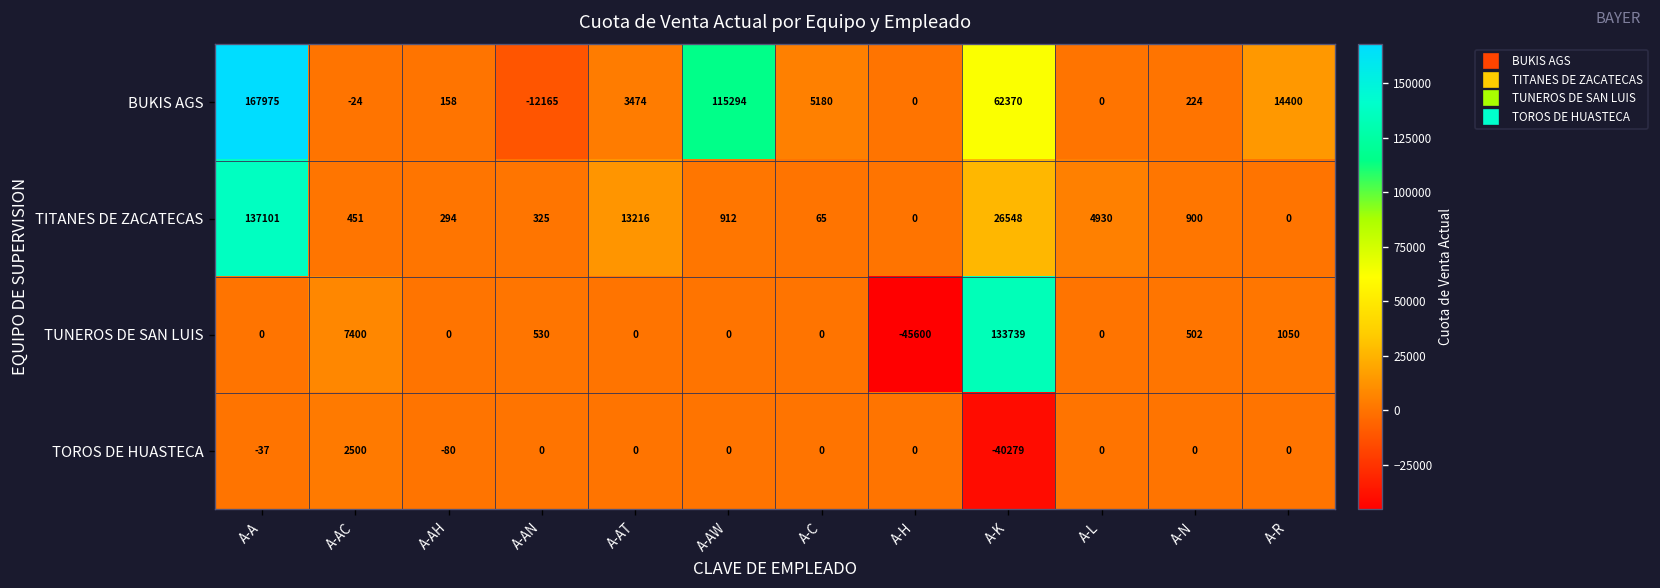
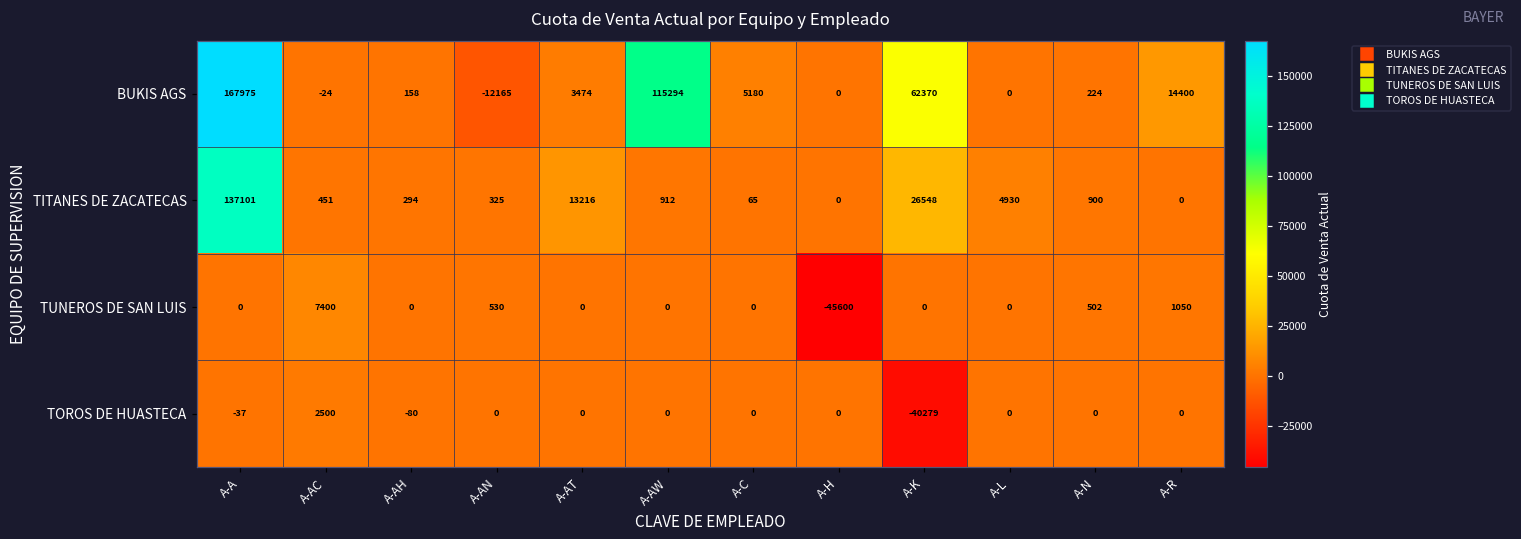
  {
    "BUKIS AGS": {
      "A-A": 167975,
      "A-AC": -24,
      "A-AH": 158,
      "A-AN": -12165,
      "A-AT": 3474,
      "A-AW": 115294,
      "A-C": 5180,
      "A-H": 0,
      "A-K": 62370,
      "A-L": 0,
      "A-N": 224,
      "A-R": 14400
    },
    "TITANES DE ZACATECAS": {
      "A-A": 137101,
      "A-AC": 451,
      "A-AH": 294,
      "A-AN": 325,
      "A-AT": 13216,
      "A-AW": 912,
      "A-C": 65,
      "A-H": 0,
      "A-K": 26548,
      "A-L": 4930,
      "A-N": 900,
      "A-R": 0
    },
    "TUNEROS DE SAN LUIS": {
      "A-A": 0,
      "A-AC": 7400,
      "A-AH": 0,
      "A-AN": 530,
      "A-AT": 0,
      "A-AW": 0,
      "A-C": 0,
      "A-H": -45600,
-     "A-K": 133739,
+     "A-K": 0,
      "A-L": 0,
      "A-N": 502,
      "A-R": 1050
    },
    "TOROS DE HUASTECA": {
      "A-A": -37,
      "A-AC": 2500,
      "A-AH": -80,
      "A-AN": 0,
      "A-AT": 0,
      "A-AW": 0,
      "A-C": 0,
      "A-H": 0,
      "A-K": -40279,
      "A-L": 0,
      "A-N": 0,
      "A-R": 0
    }
  }
